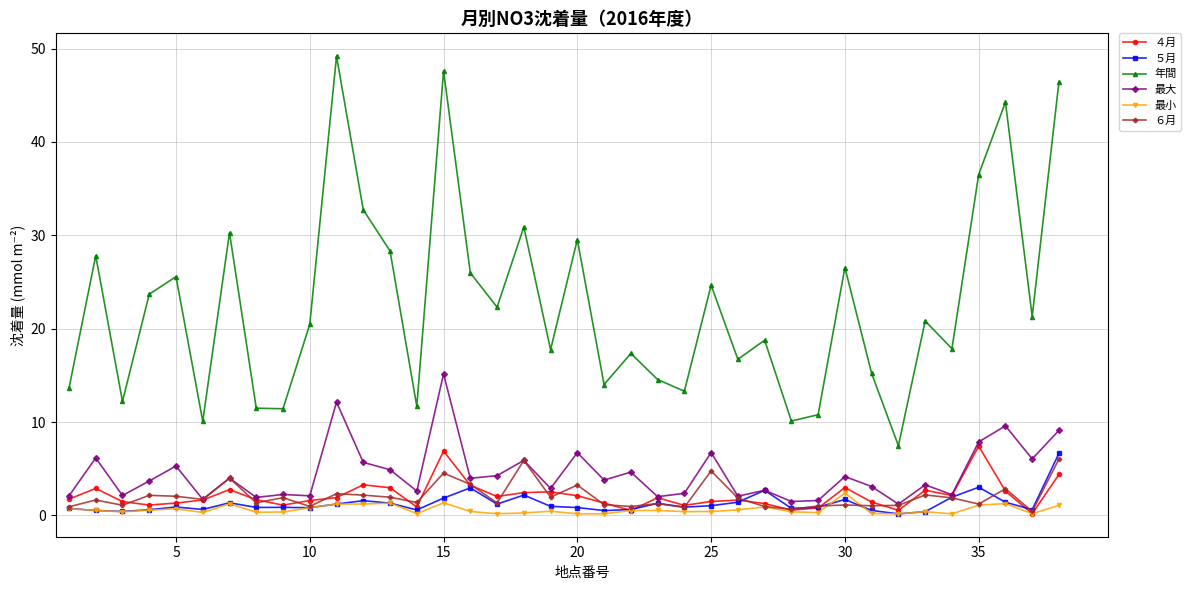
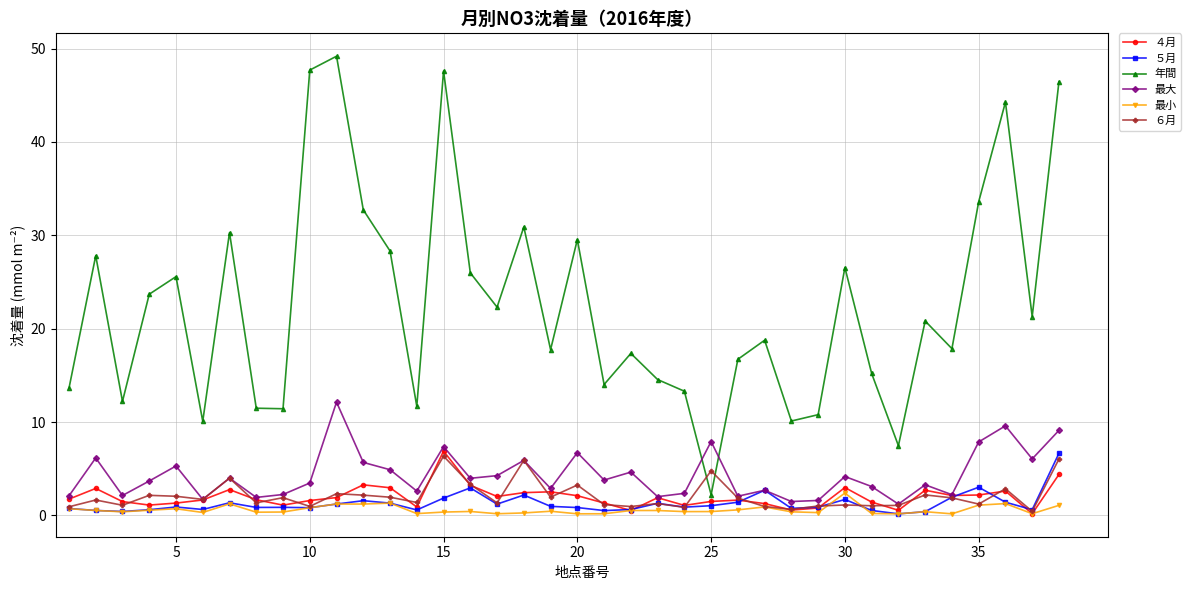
  {
    "４月": {
      "5": 1,
      "10": 2,
      "15": 7,
      "20": 2,
      "25": 1,
      "30": 3,
-     "35": 7
+     "35": 2
    },
    "５月": {
      "15": 2,
      "20": 1,
      "25": 1,
      "30": 2,
      "35": 3
    },
    "年間": {
      "5": 26,
-     "10": 20,
+     "10": 48,
      "15": 48,
      "20": 30,
-     "25": 25,
+     "25": 2,
      "30": 27,
-     "35": 37
+     "35": 34
    },
    "最大": {
      "5": 5,
-     "10": 2,
-     "15": 15,
+     "10": 3,
+     "15": 7,
      "20": 7,
-     "25": 7,
+     "25": 8,
      "30": 4,
      "35": 8
    },
    "最小": {
-     "15": 1,
+     "15": 0,
      "20": 0,
      "25": 0,
      "30": 2
    },
    "６月": {
      "5": 2,
-     "15": 5,
+     "15": 6,
      "20": 3,
      "25": 5,
      "30": 1
    }
  }
